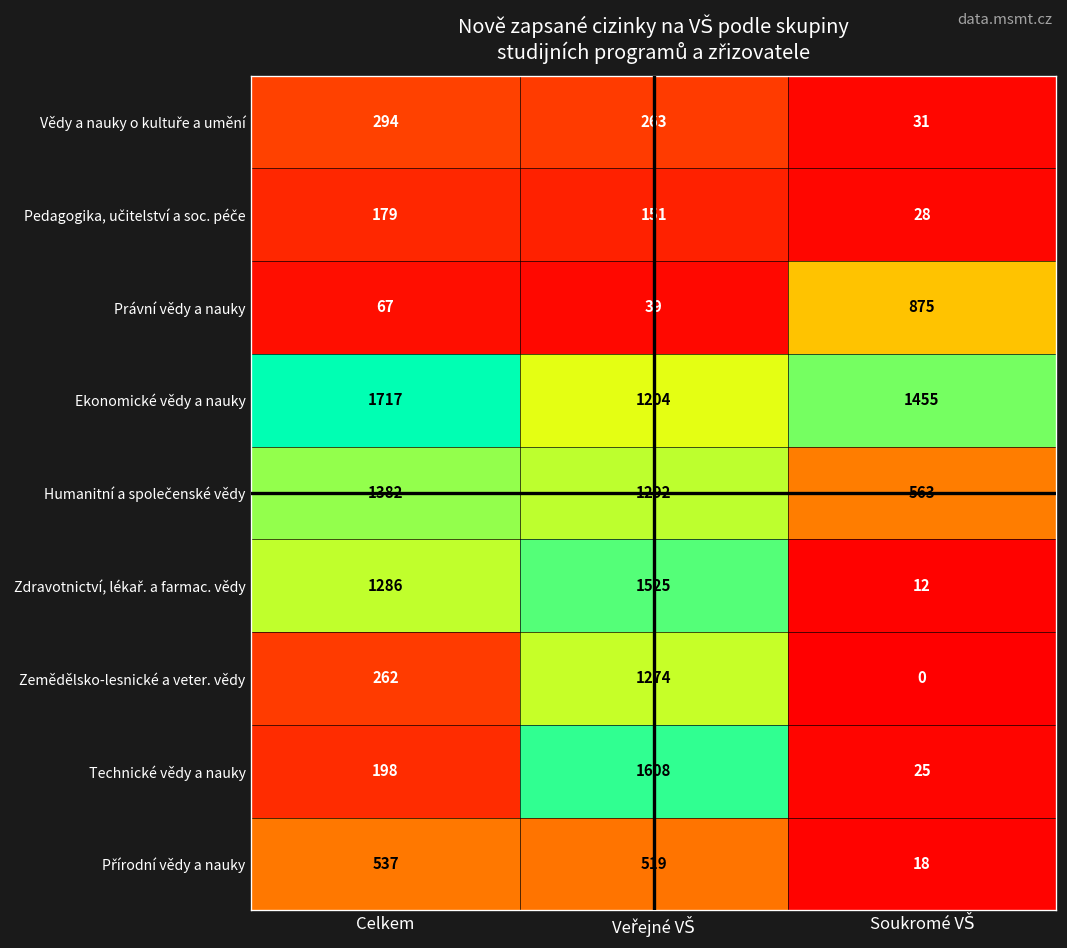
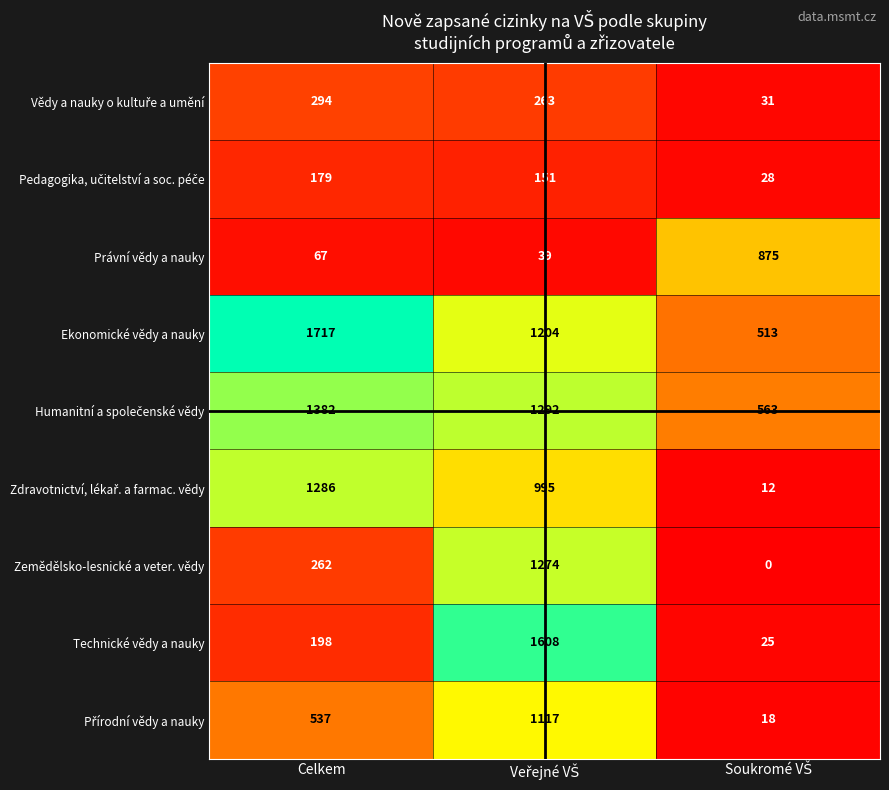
  {
    "Vědy a nauky o kultuře a umění": {
      "Celkem": 294,
      "Veřejné VŠ": 263,
      "Soukromé VŠ": 31
    },
    "Pedagogika, učitelství a soc. péče": {
      "Celkem": 179,
      "Veřejné VŠ": 151,
      "Soukromé VŠ": 28
    },
    "Právní vědy a nauky": {
      "Celkem": 67,
      "Veřejné VŠ": 39,
      "Soukromé VŠ": 875
    },
    "Ekonomické vědy a nauky": {
      "Celkem": 1717,
      "Veřejné VŠ": 1204,
-     "Soukromé VŠ": 1455
+     "Soukromé VŠ": 513
    },
    "Humanitní a společenské vědy": {
      "Celkem": 1382,
      "Veřejné VŠ": 1292,
      "Soukromé VŠ": 563
    },
    "Zdravotnictví, lékař. a farmac. vědy": {
      "Celkem": 1286,
-     "Veřejné VŠ": 1525,
+     "Veřejné VŠ": 995,
      "Soukromé VŠ": 12
    },
    "Zemědělsko-lesnické a veter. vědy": {
      "Celkem": 262,
      "Veřejné VŠ": 1274,
      "Soukromé VŠ": 0
    },
    "Technické vědy a nauky": {
      "Celkem": 198,
      "Veřejné VŠ": 1608,
      "Soukromé VŠ": 25
    },
    "Přírodní vědy a nauky": {
      "Celkem": 537,
-     "Veřejné VŠ": 519,
+     "Veřejné VŠ": 1117,
      "Soukromé VŠ": 18
    }
  }
